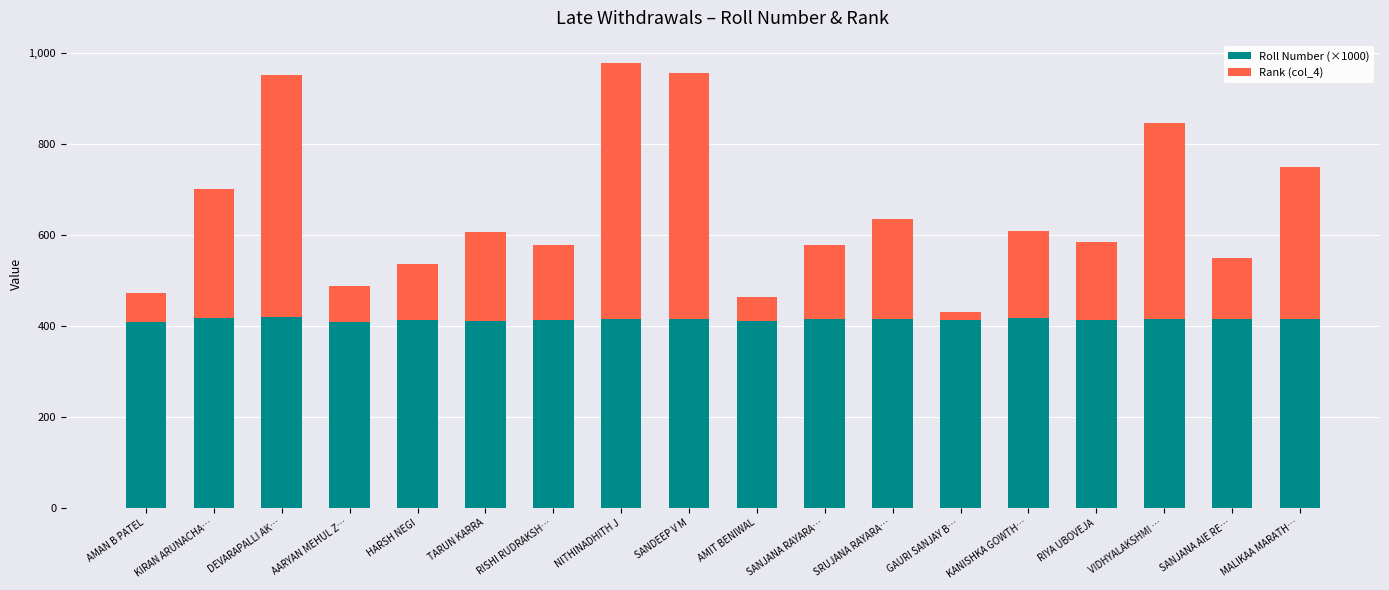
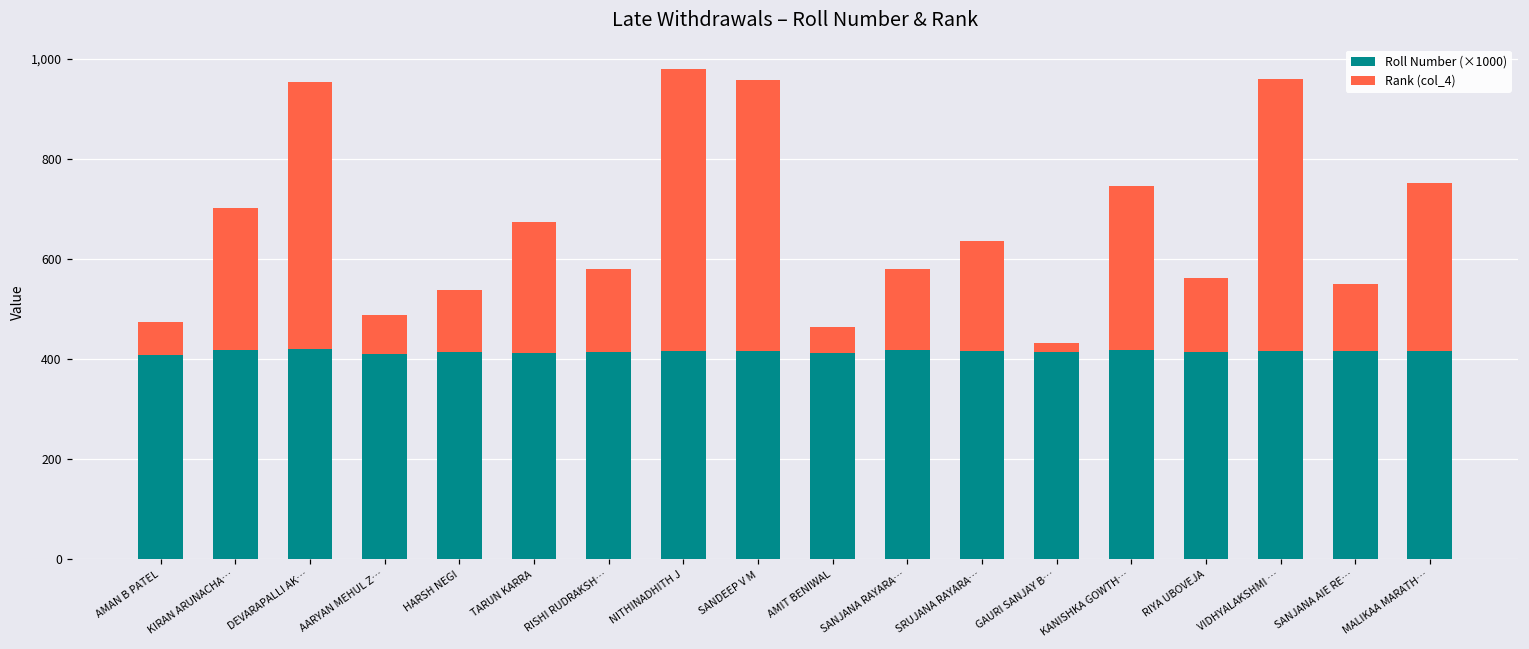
  {
    "Roll Number (×1000)": {
      "AMAN B PATEL": 410,
      "KIRAN ARUNACHA…": 420,
      "DEVARAPALLI AK…": 420,
      "AARYAN MEHUL Z…": 410,
      "HARSH NEGI": 410,
      "TARUN KARRA": 410,
      "RISHI RUDRAKSH…": 410,
      "NITHINADHITH J": 420,
      "SANDEEP V M": 410,
      "AMIT BENIWAL": 410,
      "SANJANA RAYARA…": 420,
      "SRUJANA RAYARA…": 420,
      "GAURI SANJAY B…": 410,
      "KANISHKA GOWTH…": 420,
      "RIYA UBOVEJA": 410,
      "VIDHYALAKSHMI …": 420,
      "SANJANA AIE RE…": 420,
      "MALIKAA MARATH…": 420
    },
    "Rank (col_4)": {
      "AMAN B PATEL": 70,
      "KIRAN ARUNACHA…": 280,
      "DEVARAPALLI AK…": 530,
      "AARYAN MEHUL Z…": 80,
      "HARSH NEGI": 130,
-     "TARUN KARRA": 200,
+     "TARUN KARRA": 260,
      "RISHI RUDRAKSH…": 170,
      "NITHINADHITH J": 560,
      "SANDEEP V M": 540,
      "AMIT BENIWAL": 50,
      "SANJANA RAYARA…": 160,
      "SRUJANA RAYARA…": 220,
      "GAURI SANJAY B…": 20,
-     "KANISHKA GOWTH…": 190,
-     "RIYA UBOVEJA": 170,
-     "VIDHYALAKSHMI …": 430,
+     "KANISHKA GOWTH…": 330,
+     "RIYA UBOVEJA": 150,
+     "VIDHYALAKSHMI …": 540,
      "SANJANA AIE RE…": 140,
      "MALIKAA MARATH…": 340
    }
  }
